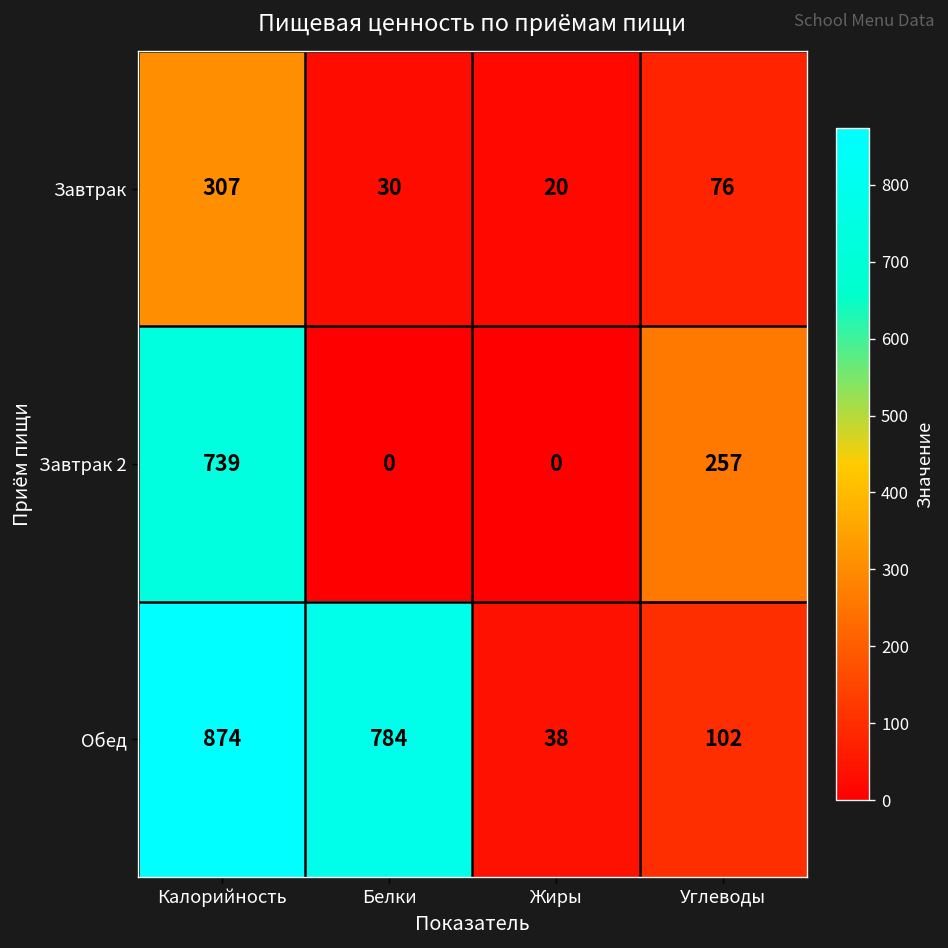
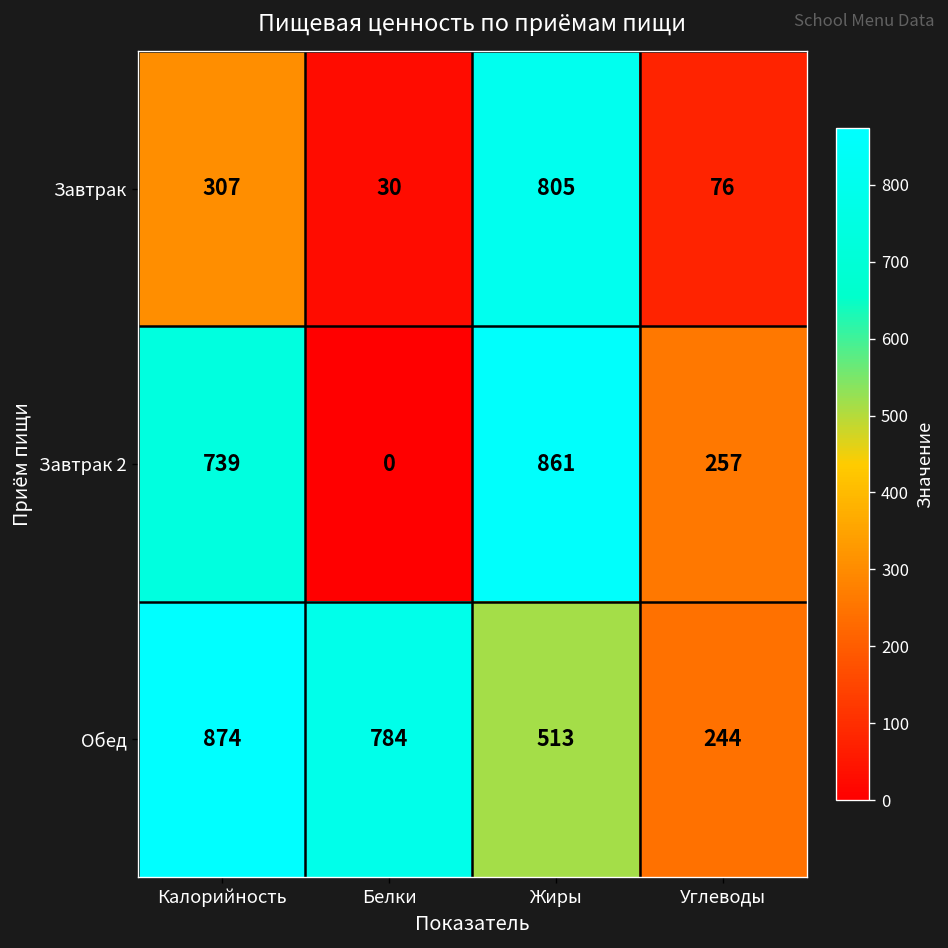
  {
    "Завтрак": {
      "Калорийность": 307,
      "Белки": 30,
-     "Жиры": 20,
+     "Жиры": 805,
      "Углеводы": 76
    },
    "Завтрак 2": {
      "Калорийность": 739,
      "Белки": 0,
-     "Жиры": 0,
+     "Жиры": 861,
      "Углеводы": 257
    },
    "Обед": {
      "Калорийность": 874,
      "Белки": 784,
-     "Жиры": 38,
-     "Углеводы": 102
+     "Жиры": 513,
+     "Углеводы": 244
    }
  }
